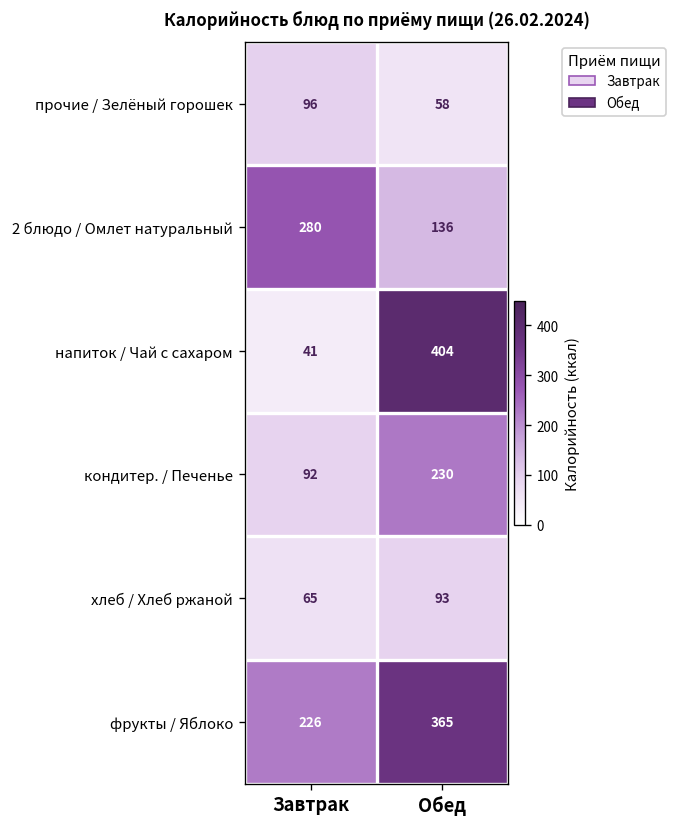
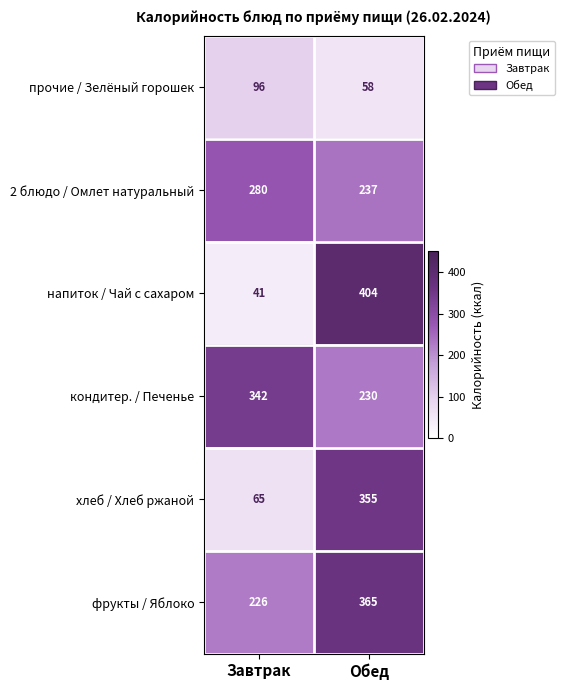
  {
    "прочие / Зелёный горошек": {
      "Завтрак": 96,
      "Обед": 58
    },
    "2 блюдо / Омлет натуральный": {
      "Завтрак": 280,
-     "Обед": 136
+     "Обед": 237
    },
    "напиток / Чай с сахаром": {
      "Завтрак": 41,
      "Обед": 404
    },
    "кондитер. / Печенье": {
-     "Завтрак": 92,
+     "Завтрак": 342,
      "Обед": 230
    },
    "хлеб / Хлеб ржаной": {
      "Завтрак": 65,
-     "Обед": 93
+     "Обед": 355
    },
    "фрукты / Яблоко": {
      "Завтрак": 226,
      "Обед": 365
    }
  }
